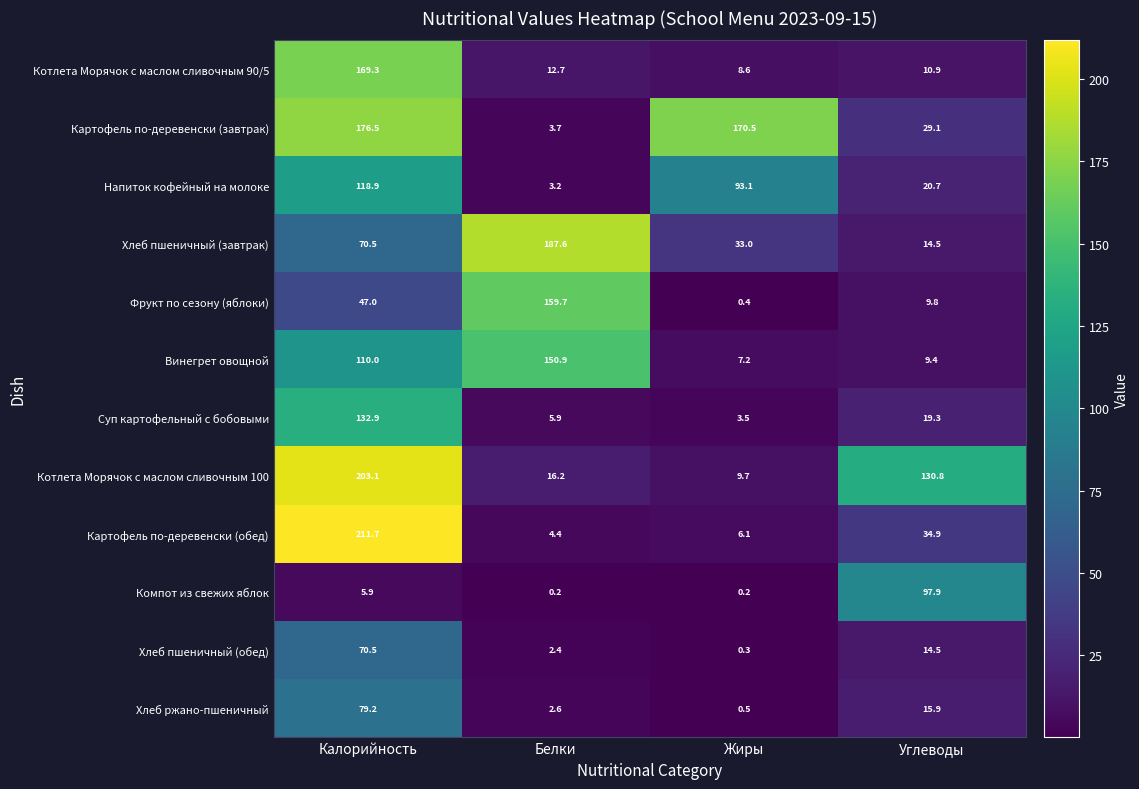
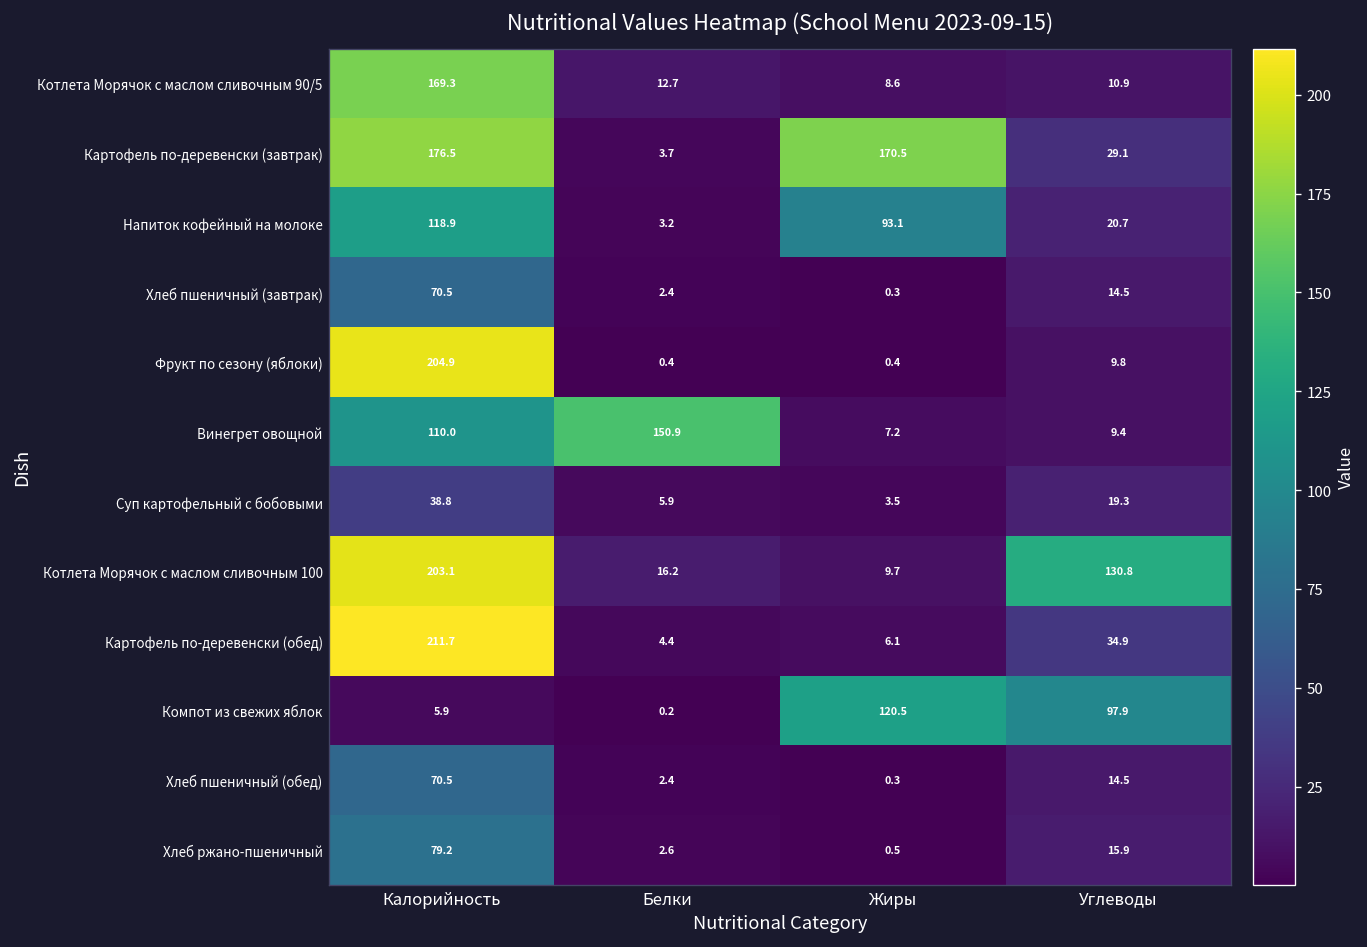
  {
    "Котлета Морячок с маслом сливочным 90/5": {
      "Калорийность": 169.3,
      "Белки": 12.7,
      "Жиры": 8.6,
      "Углеводы": 10.9
    },
    "Картофель по-деревенски (завтрак)": {
      "Калорийность": 176.5,
      "Белки": 3.7,
      "Жиры": 170.5,
      "Углеводы": 29.1
    },
    "Напиток кофейный на молоке": {
      "Калорийность": 118.9,
      "Белки": 3.2,
      "Жиры": 93.1,
      "Углеводы": 20.7
    },
    "Хлеб пшеничный (завтрак)": {
      "Калорийность": 70.5,
-     "Белки": 187.6,
-     "Жиры": 33.0,
+     "Белки": 2.4,
+     "Жиры": 0.3,
      "Углеводы": 14.5
    },
    "Фрукт по сезону (яблоки)": {
-     "Калорийность": 47.0,
-     "Белки": 159.7,
+     "Калорийность": 204.9,
+     "Белки": 0.4,
      "Жиры": 0.4,
      "Углеводы": 9.8
    },
    "Винегрет овощной": {
      "Калорийность": 110.0,
      "Белки": 150.9,
      "Жиры": 7.2,
      "Углеводы": 9.4
    },
    "Суп картофельный с бобовыми": {
-     "Калорийность": 132.9,
+     "Калорийность": 38.8,
      "Белки": 5.9,
      "Жиры": 3.5,
      "Углеводы": 19.3
    },
    "Котлета Морячок с маслом сливочным 100": {
      "Калорийность": 203.1,
      "Белки": 16.2,
      "Жиры": 9.7,
      "Углеводы": 130.8
    },
    "Картофель по-деревенски (обед)": {
      "Калорийность": 211.7,
      "Белки": 4.4,
      "Жиры": 6.1,
      "Углеводы": 34.9
    },
    "Компот из свежих яблок": {
      "Калорийность": 5.9,
      "Белки": 0.2,
-     "Жиры": 0.2,
+     "Жиры": 120.5,
      "Углеводы": 97.9
    },
    "Хлеб пшеничный (обед)": {
      "Калорийность": 70.5,
      "Белки": 2.4,
      "Жиры": 0.3,
      "Углеводы": 14.5
    },
    "Хлеб ржано-пшеничный": {
      "Калорийность": 79.2,
      "Белки": 2.6,
      "Жиры": 0.5,
      "Углеводы": 15.9
    }
  }
